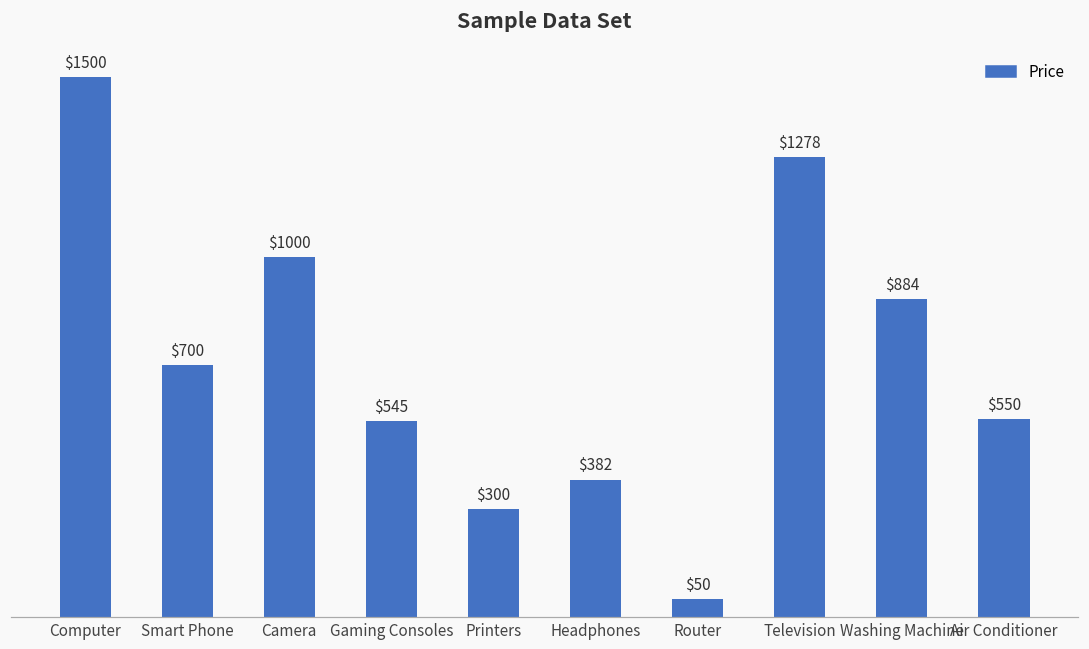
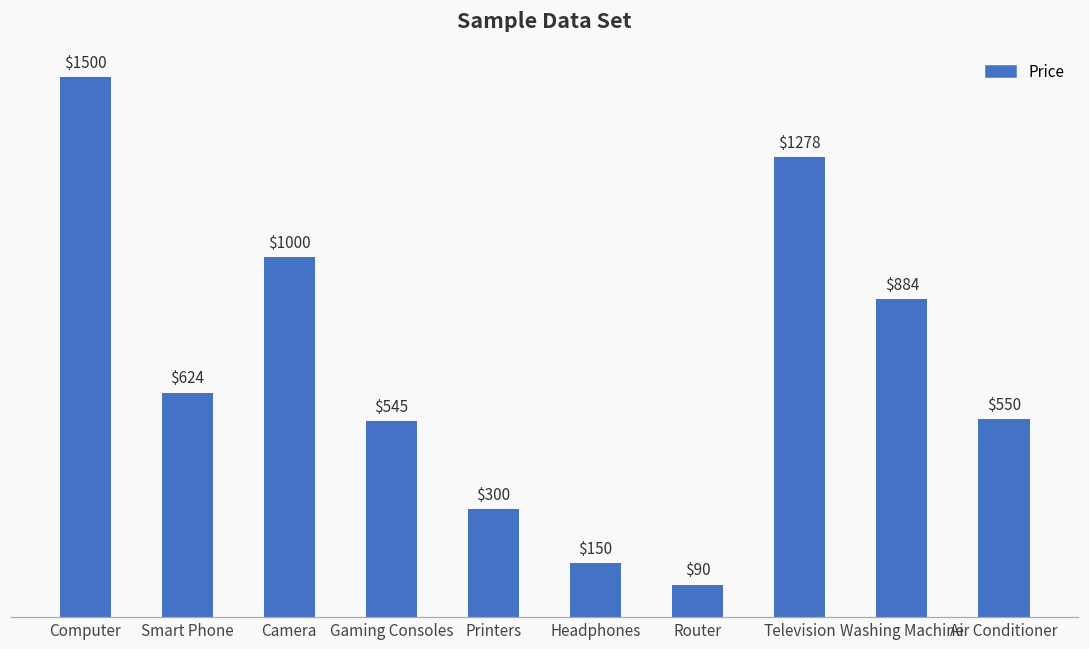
  {
    "Computer": "$1500",
-   "Smart Phone": "$700",
+   "Smart Phone": "$624",
    "Camera": "$1000",
    "Gaming Consoles": "$545",
    "Printers": "$300",
-   "Headphones": "$382",
-   "Router": "$50",
+   "Headphones": "$150",
+   "Router": "$90",
    "Television": "$1278",
    "Washing Machine": "$884",
    "Air Conditioner": "$550"
  }
